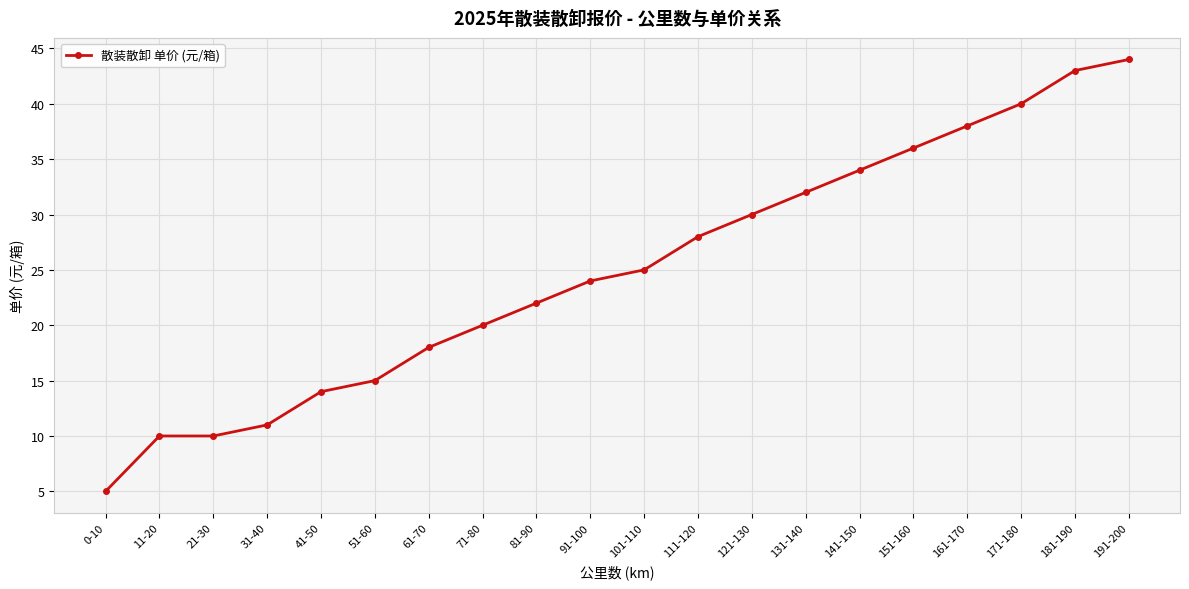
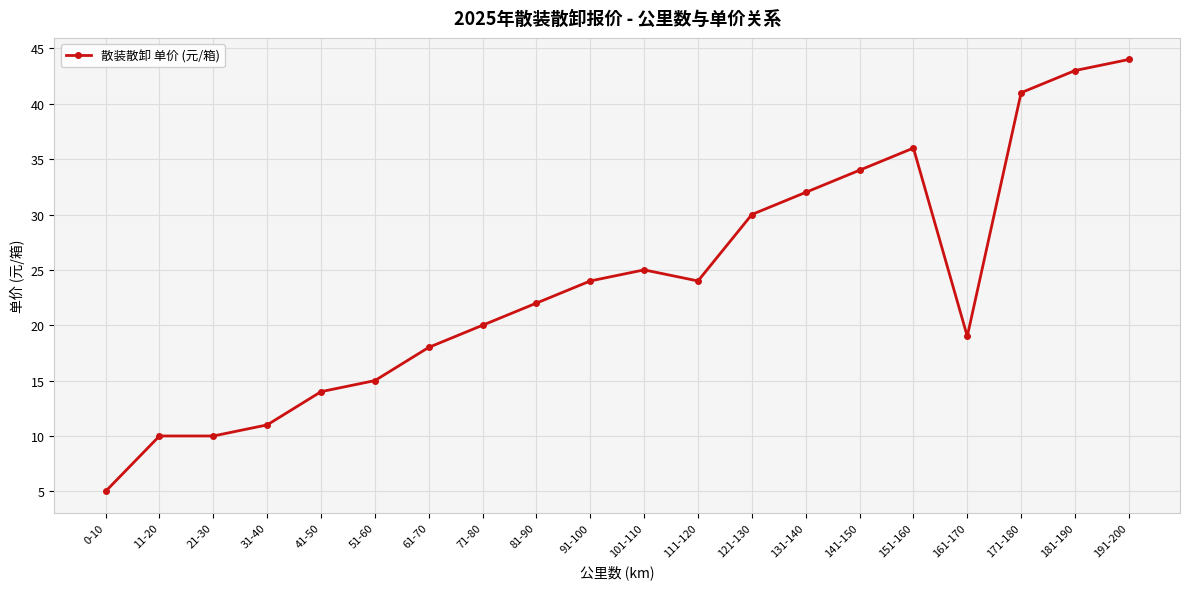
  {
    "0-10": 5,
    "11-20": 10,
    "21-30": 10,
    "31-40": 11,
    "41-50": 14,
    "51-60": 15,
    "61-70": 18,
    "71-80": 20,
    "81-90": 22,
    "91-100": 24,
    "101-110": 25,
-   "111-120": 28,
+   "111-120": 24,
    "121-130": 30,
    "131-140": 32,
    "141-150": 34,
    "151-160": 36,
-   "161-170": 38,
-   "171-180": 40,
+   "161-170": 19,
+   "171-180": 41,
    "181-190": 43,
    "191-200": 44
  }
